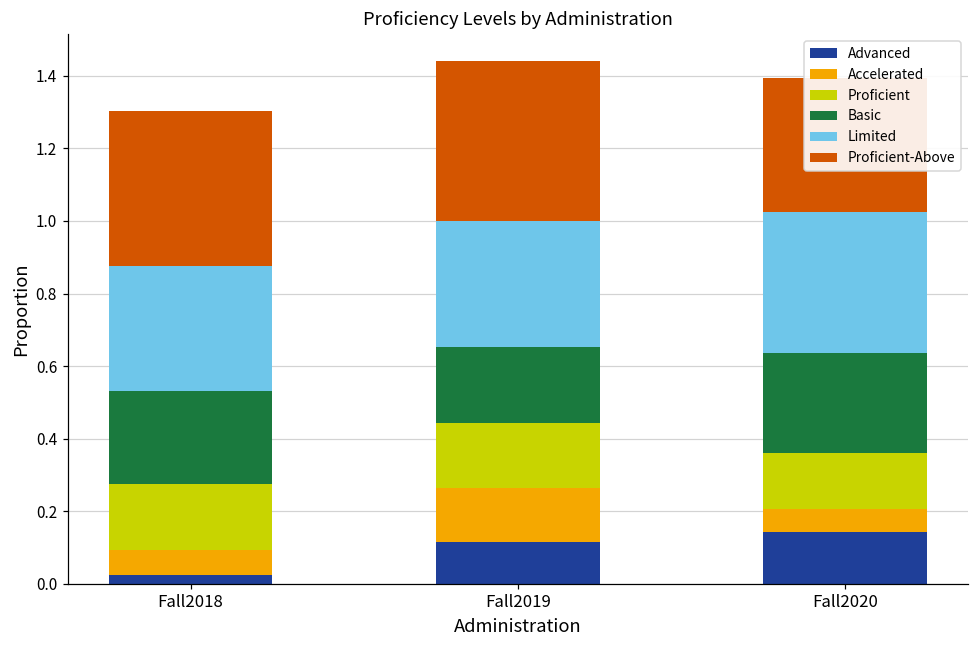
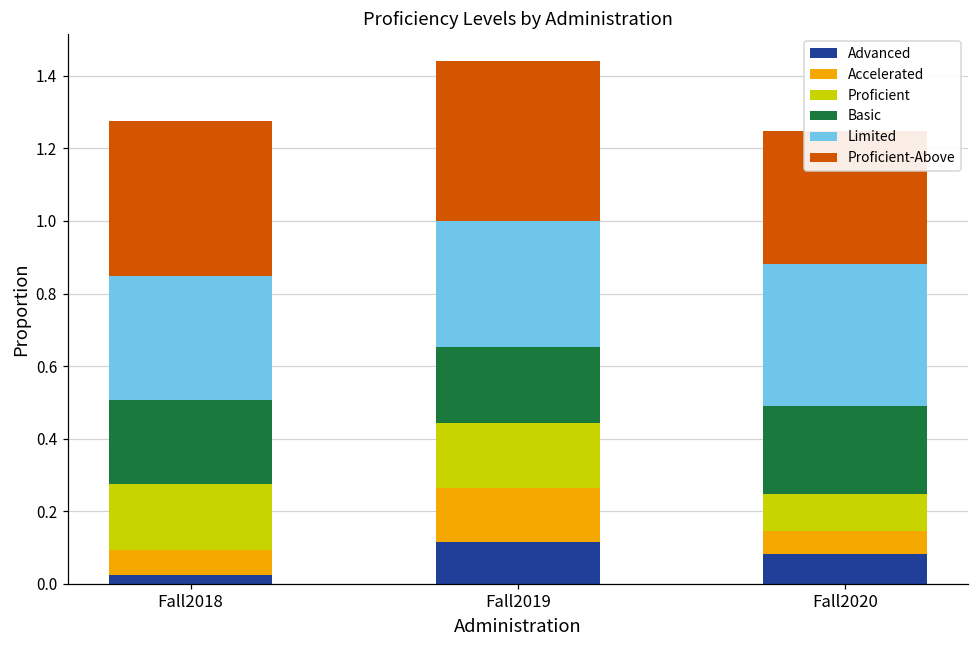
  {
    "Advanced": {
      "Fall2018": 0.02,
      "Fall2019": 0.12,
-     "Fall2020": 0.14
+     "Fall2020": 0.08
    },
    "Accelerated": {
      "Fall2018": 0.07,
      "Fall2019": 0.15,
      "Fall2020": 0.06
    },
    "Proficient": {
      "Fall2018": 0.18,
      "Fall2019": 0.18,
-     "Fall2020": 0.15
+     "Fall2020": 0.10
    },
    "Basic": {
-     "Fall2018": 0.26,
+     "Fall2018": 0.23,
      "Fall2019": 0.21,
-     "Fall2020": 0.27
+     "Fall2020": 0.24
    },
    "Limited": {
      "Fall2018": 0.34,
      "Fall2019": 0.35,
      "Fall2020": 0.39
    },
    "Proficient-Above": {
      "Fall2018": 0.43,
      "Fall2019": 0.44
    }
  }
